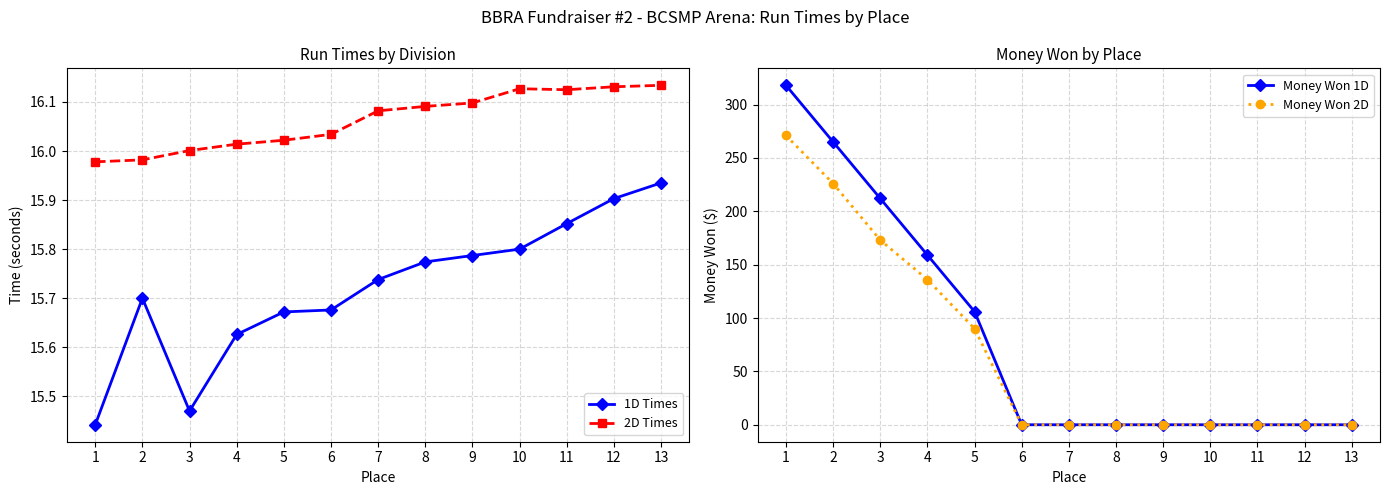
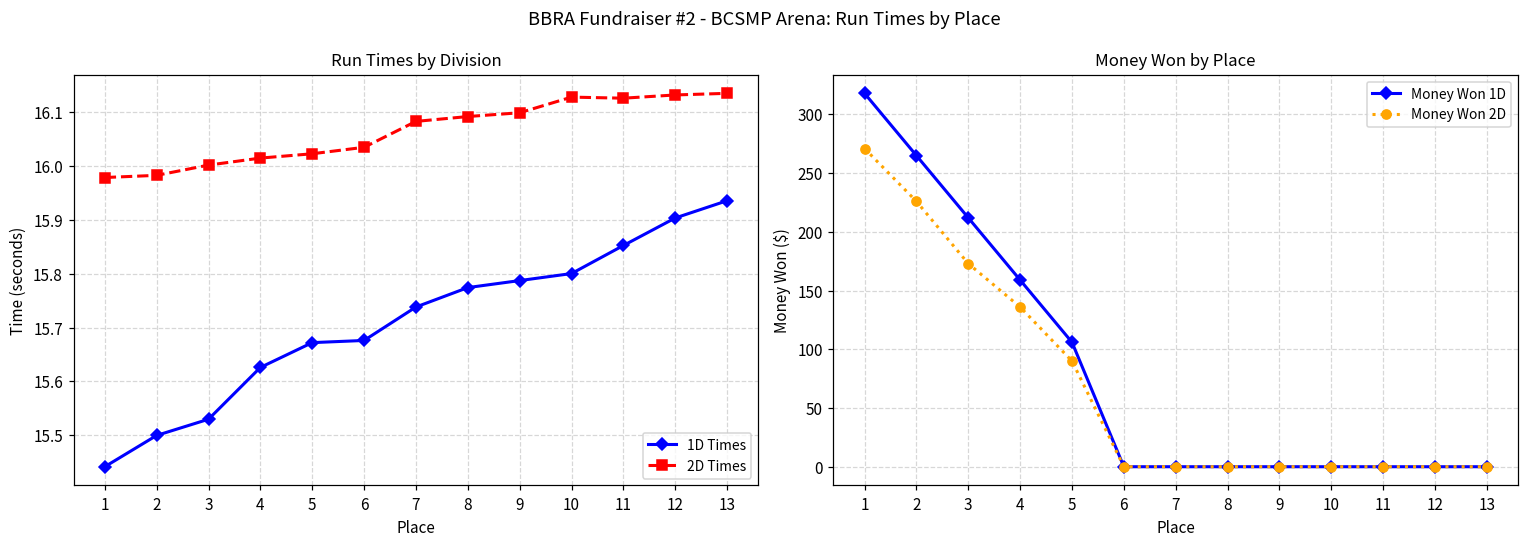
  {
    "Run Times by Division": {
      "1D Times": {
        "1": 15.44,
-       "2": 15.7,
-       "3": 15.47,
+       "2": 15.5,
+       "3": 15.53,
        "4": 15.63,
        "5": 15.67,
        "6": 15.68,
        "7": 15.74,
        "8": 15.77,
        "9": 15.79,
        "10": 15.80,
        "11": 15.85,
        "12": 15.90,
        "13": 15.94
      },
      "2D Times": {
        "1": 15.98,
        "2": 15.98,
        "3": 16.00,
        "4": 16.01,
        "5": 16.02,
        "6": 16.03,
        "7": 16.08,
        "8": 16.09,
        "9": 16.10,
        "10": 16.13,
        "11": 16.13,
        "12": 16.13,
        "13": 16.13
      }
    },
    "Money Won by Place": {
      "Money Won 1D": {
        "1": 318,
        "2": 265,
        "3": 212,
        "4": 159,
        "5": 106
      },
      "Money Won 2D": {
        "1": 271,
        "2": 226,
        "3": 173,
        "4": 136,
        "5": 90
      }
    }
  }
